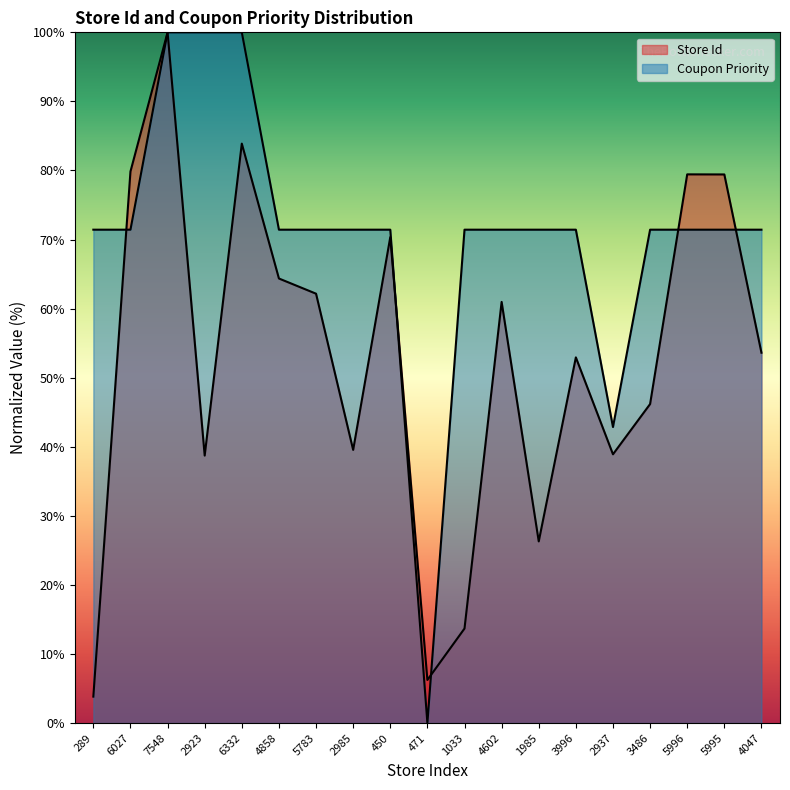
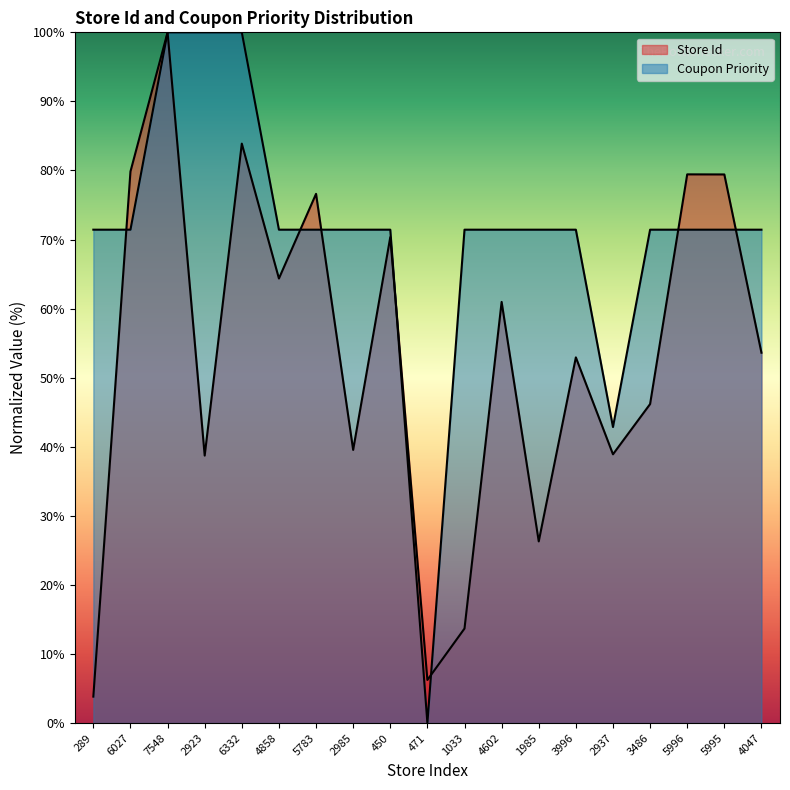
  {
    "Store Id": {
      "289": "4%",
      "6027": "80%",
      "2923": "39%",
      "6332": "84%",
      "4858": "64%",
-     "5783": "62%",
+     "5783": "77%",
      "2985": "40%",
      "450": "70%",
      "471": "6%",
      "1033": "14%",
      "4602": "61%",
      "1985": "26%",
      "3996": "53%",
      "2937": "39%",
      "3486": "46%",
      "5996": "79%",
      "5995": "79%",
      "4047": "54%"
    },
    "Coupon Priority": {
      "289": "71%",
      "6027": "71%",
      "2923": "100%",
      "6332": "100%",
      "4858": "71%",
      "5783": "71%",
      "2985": "71%",
      "450": "71%",
      "471": "0%",
      "1033": "71%",
      "4602": "71%",
      "1985": "71%",
      "3996": "71%",
      "2937": "43%",
      "3486": "71%",
      "5996": "71%",
      "5995": "71%",
      "4047": "71%"
    }
  }
